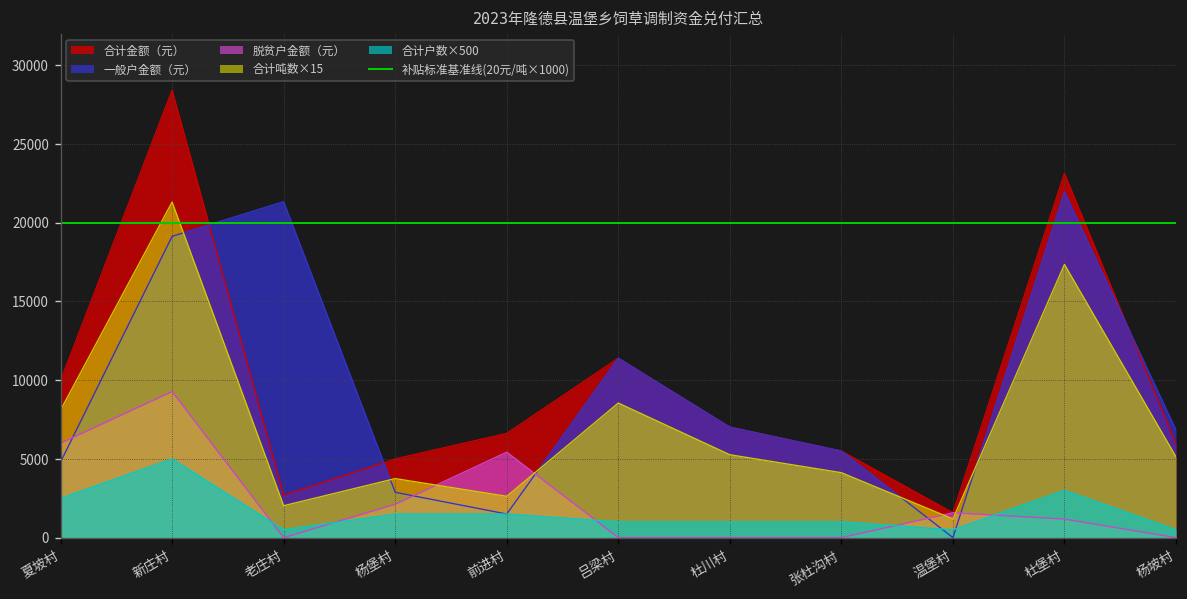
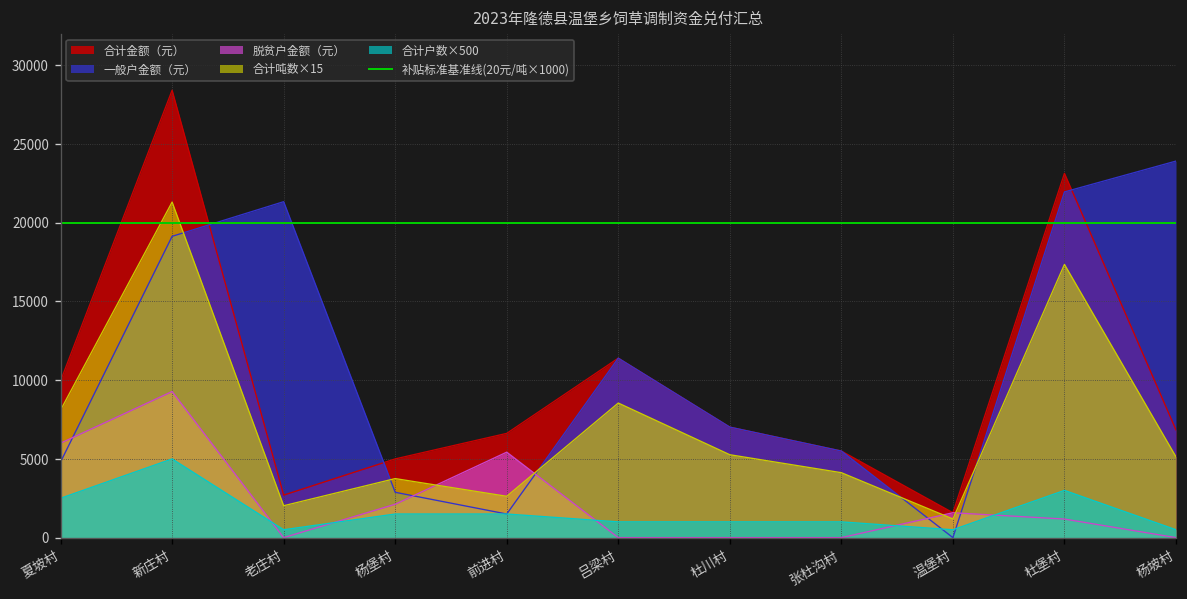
  {
    "合计金额（元）": {
      "夏坡村": 10000,
      "新庄村": 28400,
      "老庄村": 2700,
      "杨堡村": 5000,
      "前进村": 6600,
      "杜堡村": 23100,
-     "杨坡村": 6000
+     "杨坡村": 6800
    },
    "一般户金额（元）": {
      "夏坡村": 4800,
      "新庄村": 19100,
      "老庄村": 21300,
      "杨堡村": 2900,
      "温堡村": 0,
      "杜堡村": 22000,
-     "杨坡村": 6800
+     "杨坡村": 23900
    },
    "脱贫户金额（元）": {
      "夏坡村": 6000,
      "新庄村": 9300,
      "老庄村": 0,
      "杨堡村": 2100,
      "前进村": 5400,
      "吕梁村": 0,
      "杜川村": 0,
      "张杜沟村": 0,
      "杜堡村": 1200,
      "杨坡村": 0
    },
    "合计吨数×15": {
      "夏坡村": 8100,
      "新庄村": 21300,
      "老庄村": 2000,
      "杨堡村": 3800,
      "前进村": 2600,
      "吕梁村": 8600,
      "杜川村": 5300,
      "张杜沟村": 4100,
      "温堡村": 1200,
      "杜堡村": 17400,
      "杨坡村": 5100
    },
    "合计户数×500": {
      "夏坡村": 2500,
      "新庄村": 5000,
      "老庄村": 500,
      "杨堡村": 1500,
      "吕梁村": 1000,
      "杜川村": 1000,
      "张杜沟村": 1000,
      "温堡村": 500,
      "杜堡村": 3000,
      "杨坡村": 500
    }
  }
